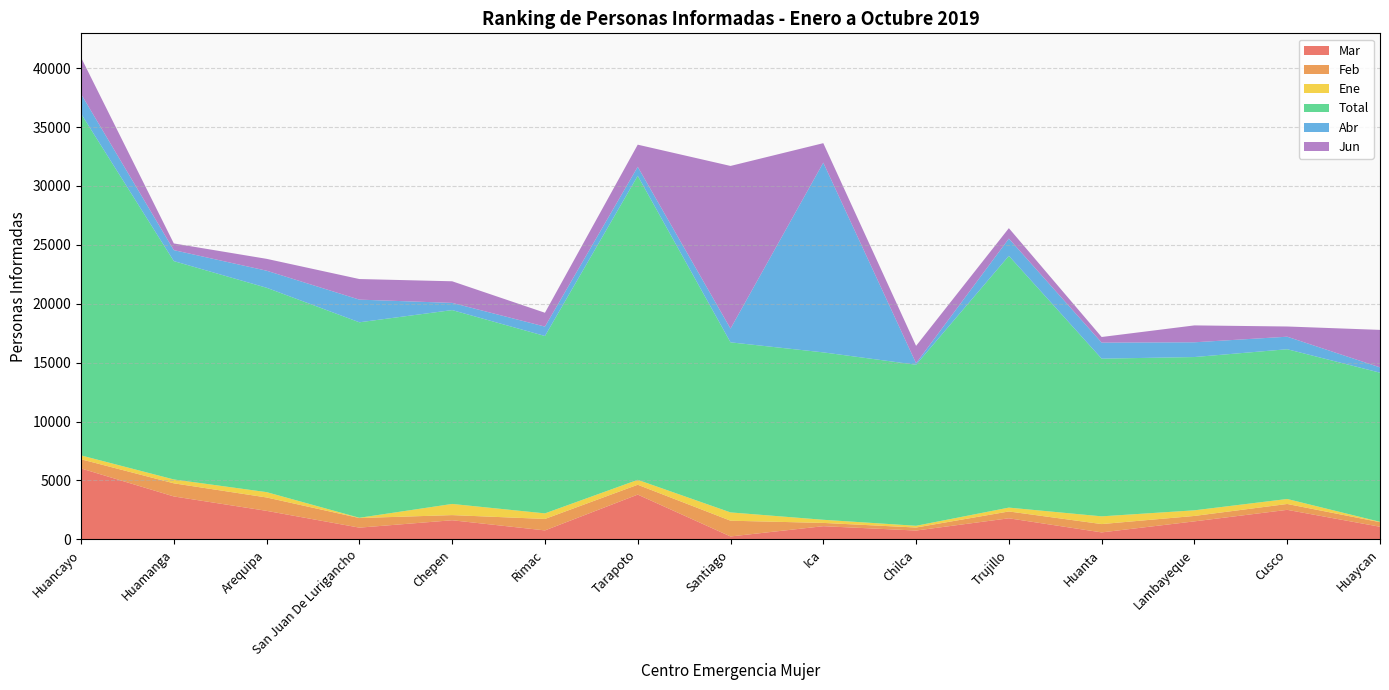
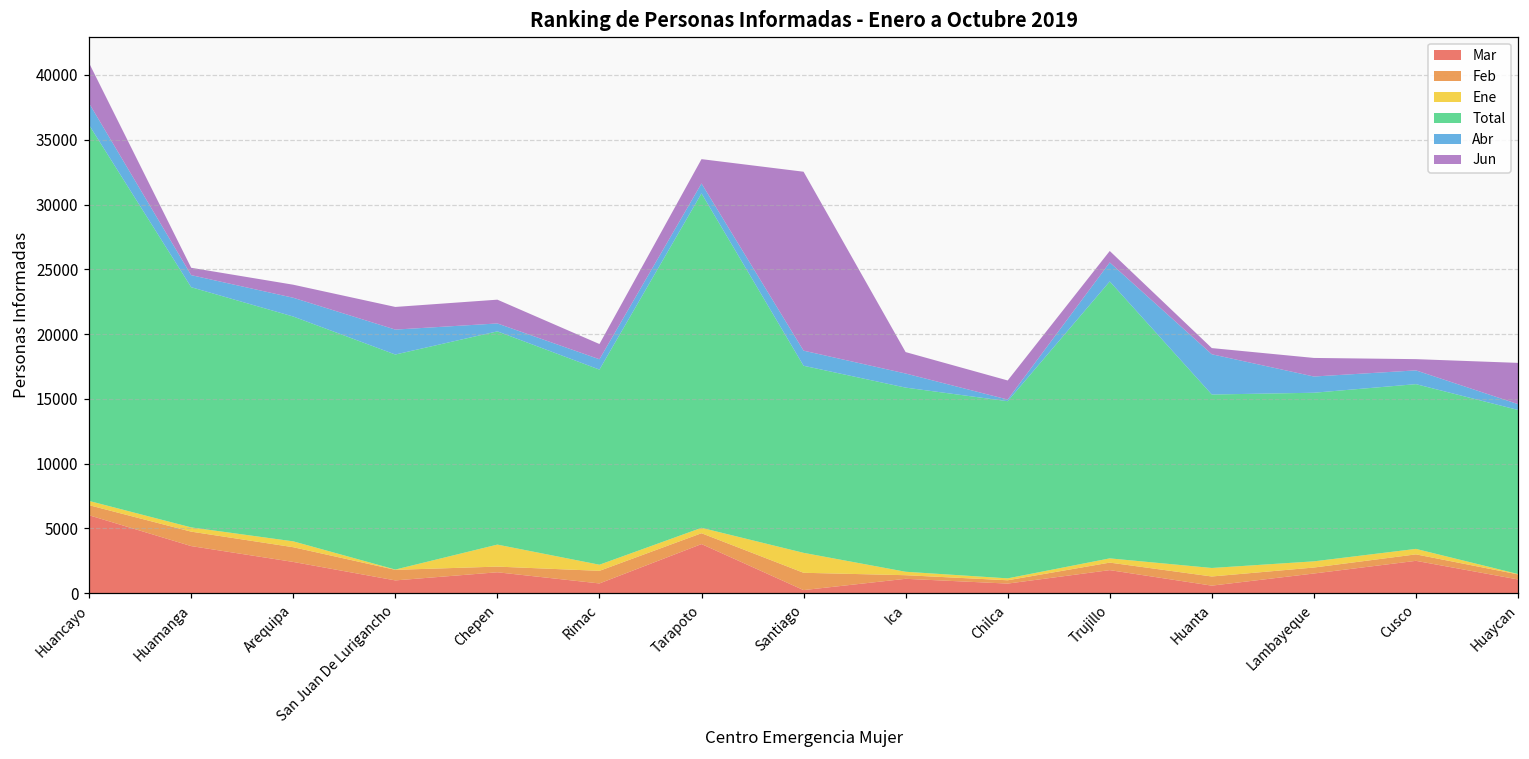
  {
    "Ene": {
      "Huancayo": 300,
      "Huamanga": 300,
      "Arequipa": 500,
-     "Chepen": 900,
+     "Chepen": 1700,
      "Rimac": 500,
      "Tarapoto": 400,
-     "Santiago": 700,
+     "Santiago": 1500,
      "Ica": 300,
      "Trujillo": 300,
      "Huanta": 700,
      "Lambayeque": 500,
      "Cusco": 400
    },
    "Total": {
      "Huancayo": 29000,
      "Huamanga": 18500,
      "Arequipa": 17300,
      "San Juan De Lurigancho": 16600,
      "Chepen": 16500,
      "Rimac": 15100,
      "Tarapoto": 25800,
      "Santiago": 14400,
      "Ica": 14200,
      "Trujillo": 21400,
      "Huanta": 13400,
      "Lambayeque": 13000,
      "Cusco": 12700,
      "Huaycan": 12700
    },
    "Abr": {
      "Huancayo": 1700,
      "Huamanga": 900,
      "Arequipa": 1400,
      "San Juan De Lurigancho": 1900,
      "Chepen": 600,
      "Rimac": 800,
      "Tarapoto": 800,
      "Santiago": 1200,
-     "Ica": 16100,
+     "Ica": 1100,
      "Trujillo": 1500,
-     "Huanta": 1400,
+     "Huanta": 3100,
      "Lambayeque": 1300,
      "Cusco": 1100,
      "Huaycan": 500
    },
    "Jun": {
      "Huancayo": 3100,
      "Huamanga": 600,
      "Arequipa": 1000,
      "San Juan De Lurigancho": 1700,
      "Chepen": 1800,
      "Rimac": 1200,
      "Tarapoto": 1900,
      "Santiago": 13800,
      "Ica": 1700,
      "Chilca": 1500,
      "Trujillo": 900,
      "Huanta": 500,
      "Lambayeque": 1400,
      "Cusco": 900,
      "Huaycan": 3200
    }
  }
